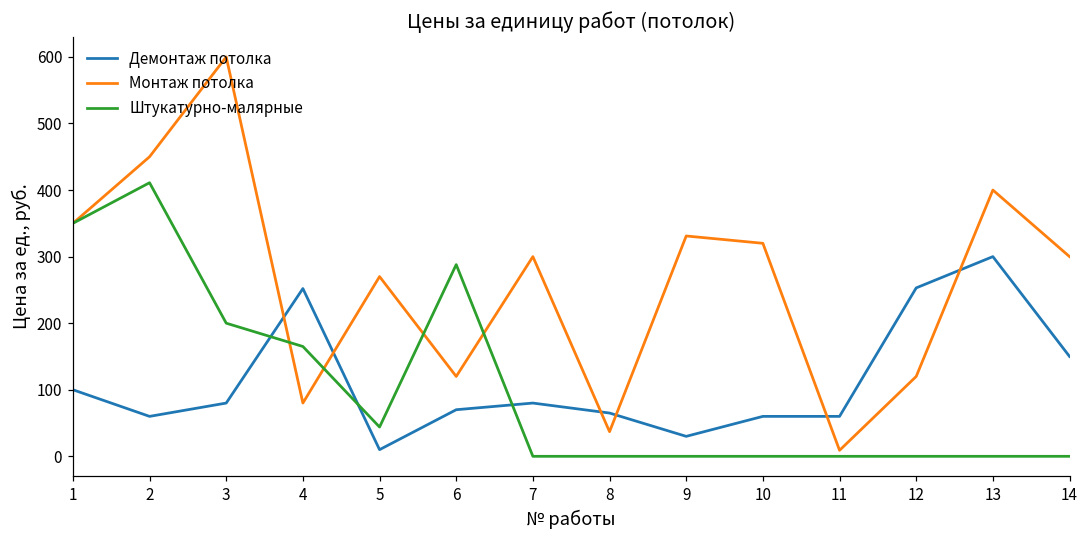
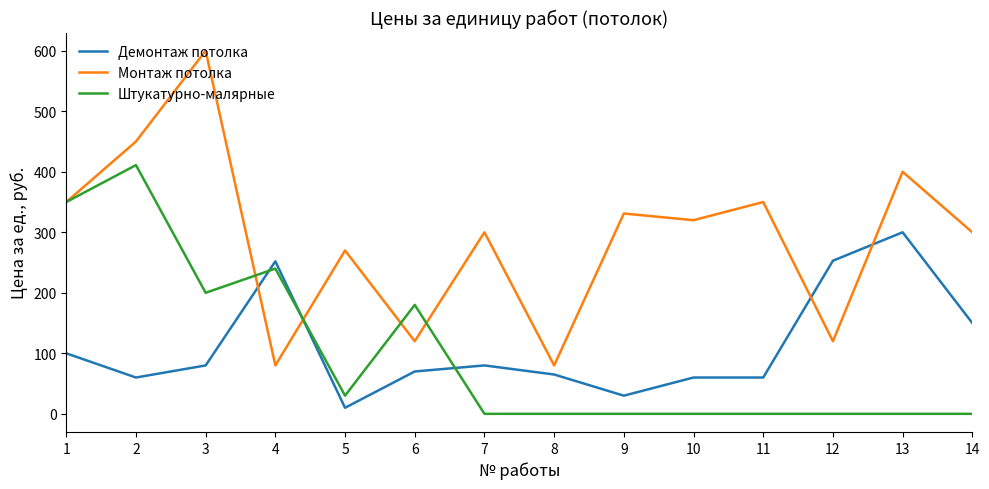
  {
    "Демонтаж потолка": {
      "1": 100,
      "2": 60,
      "3": 80,
      "4": 250,
      "5": 10,
      "6": 70,
      "7": 80,
      "8": 70,
      "9": 30,
      "10": 60,
      "11": 60,
      "12": 250,
      "13": 300,
      "14": 150
    },
    "Монтаж потолка": {
      "2": 450,
      "3": 600,
      "4": 80,
      "5": 270,
      "6": 120,
      "7": 300,
-     "8": 40,
+     "8": 80,
      "9": 330,
      "10": 320,
-     "11": 10,
+     "11": 350,
      "12": 120,
      "13": 400,
      "14": 300
    },
    "Штукатурно-малярные": {
      "2": 410,
      "3": 200,
-     "4": 170,
-     "5": 40,
-     "6": 290,
+     "4": 240,
+     "5": 30,
+     "6": 180,
      "7": 0,
      "8": 0,
      "9": 0,
      "10": 0,
      "11": 0,
      "12": 0,
      "13": 0,
      "14": 0
    }
  }
